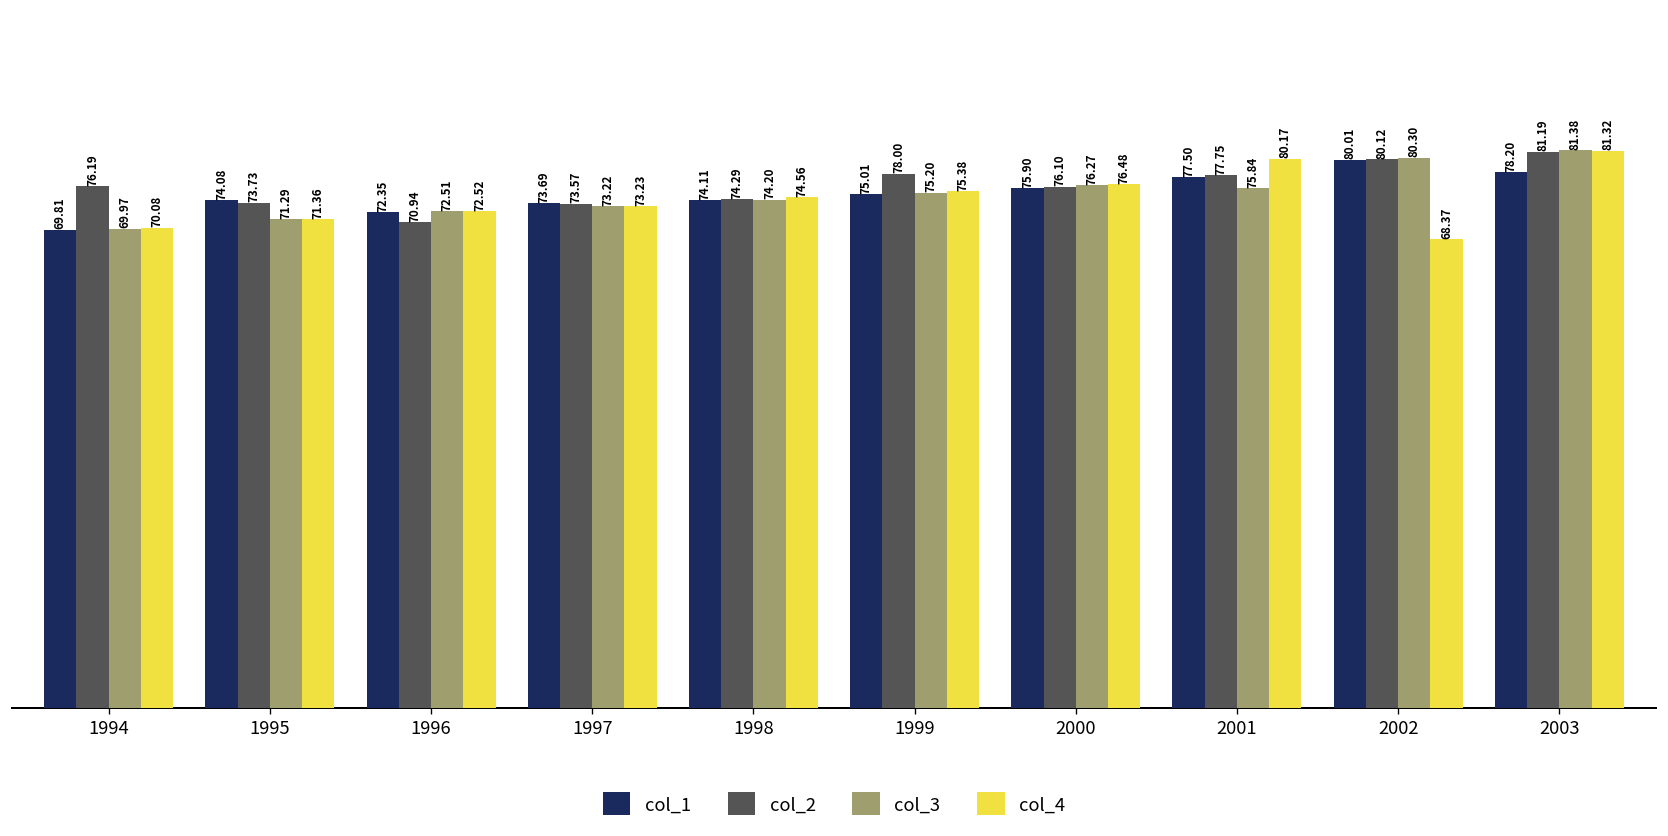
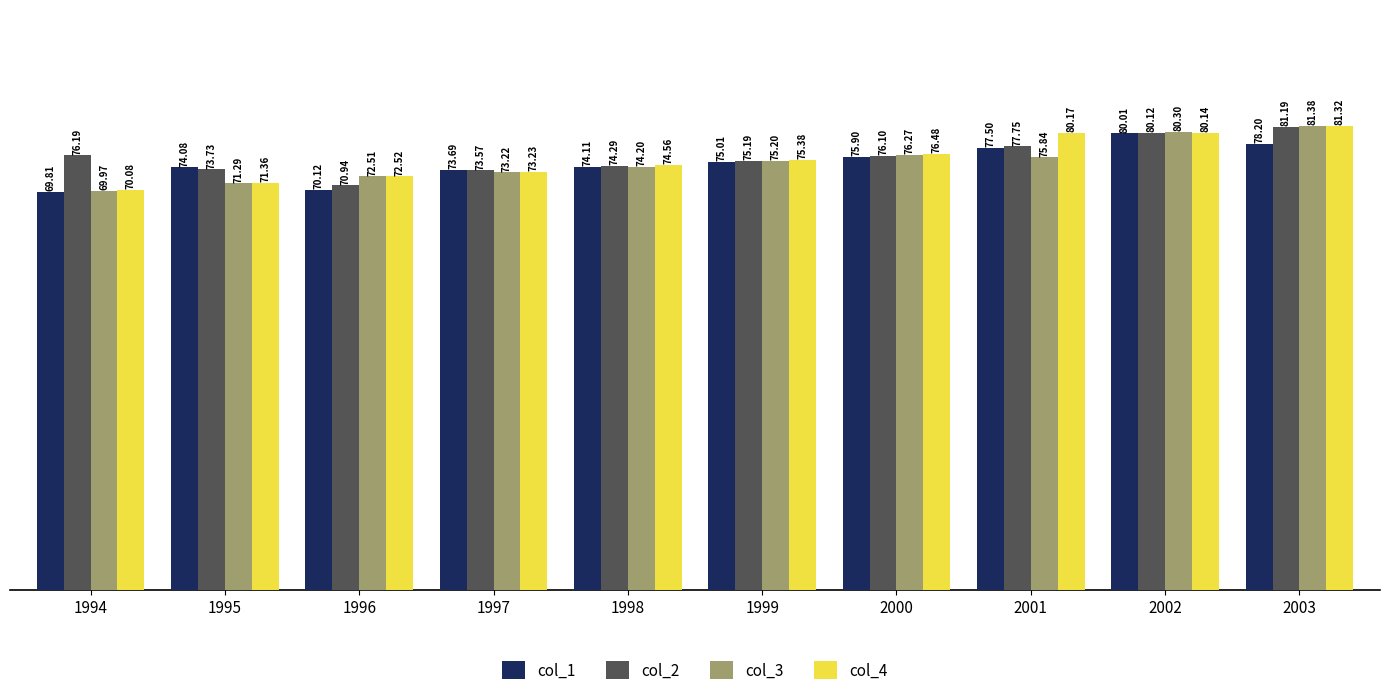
  {
    "col_1": {
      "1994": 69.81,
      "1995": 74.08,
-     "1996": 72.35,
+     "1996": 70.12,
      "1997": 73.69,
      "1998": 74.11,
      "1999": 75.01,
      "2000": 75.90,
      "2001": 77.50,
      "2002": 80.01,
      "2003": 78.20
    },
    "col_2": {
      "1994": 76.19,
      "1995": 73.73,
      "1996": 70.94,
      "1997": 73.57,
      "1998": 74.29,
-     "1999": 78.00,
+     "1999": 75.19,
      "2000": 76.10,
      "2001": 77.75,
      "2002": 80.12,
      "2003": 81.19
    },
    "col_3": {
      "1994": 69.97,
      "1995": 71.29,
      "1996": 72.51,
      "1997": 73.22,
      "1998": 74.20,
      "1999": 75.20,
      "2000": 76.27,
      "2001": 75.84,
      "2002": 80.30,
      "2003": 81.38
    },
    "col_4": {
      "1994": 70.08,
      "1995": 71.36,
      "1996": 72.52,
      "1997": 73.23,
      "1998": 74.56,
      "1999": 75.38,
      "2000": 76.48,
      "2001": 80.17,
-     "2002": 68.37,
+     "2002": 80.14,
      "2003": 81.32
    }
  }
